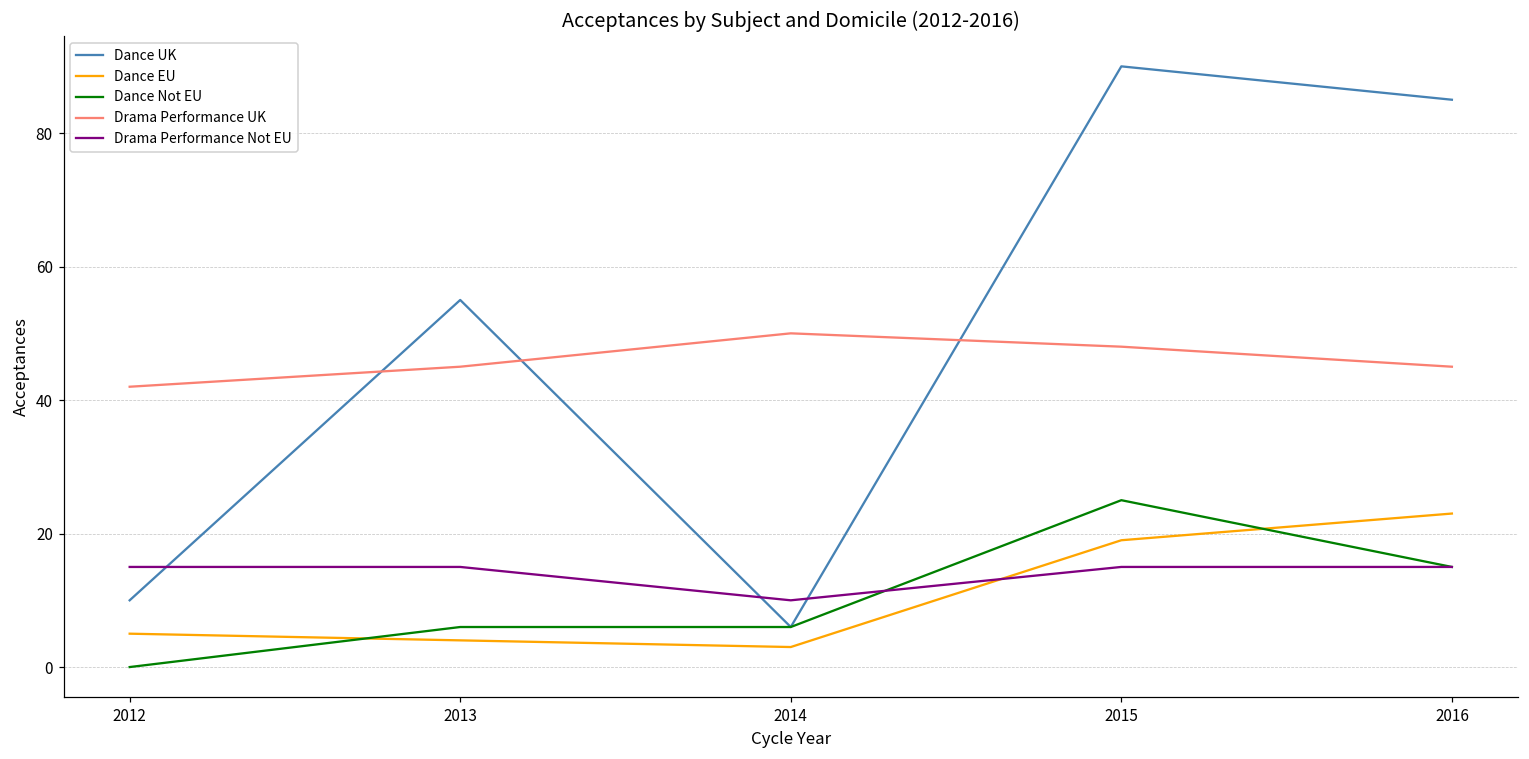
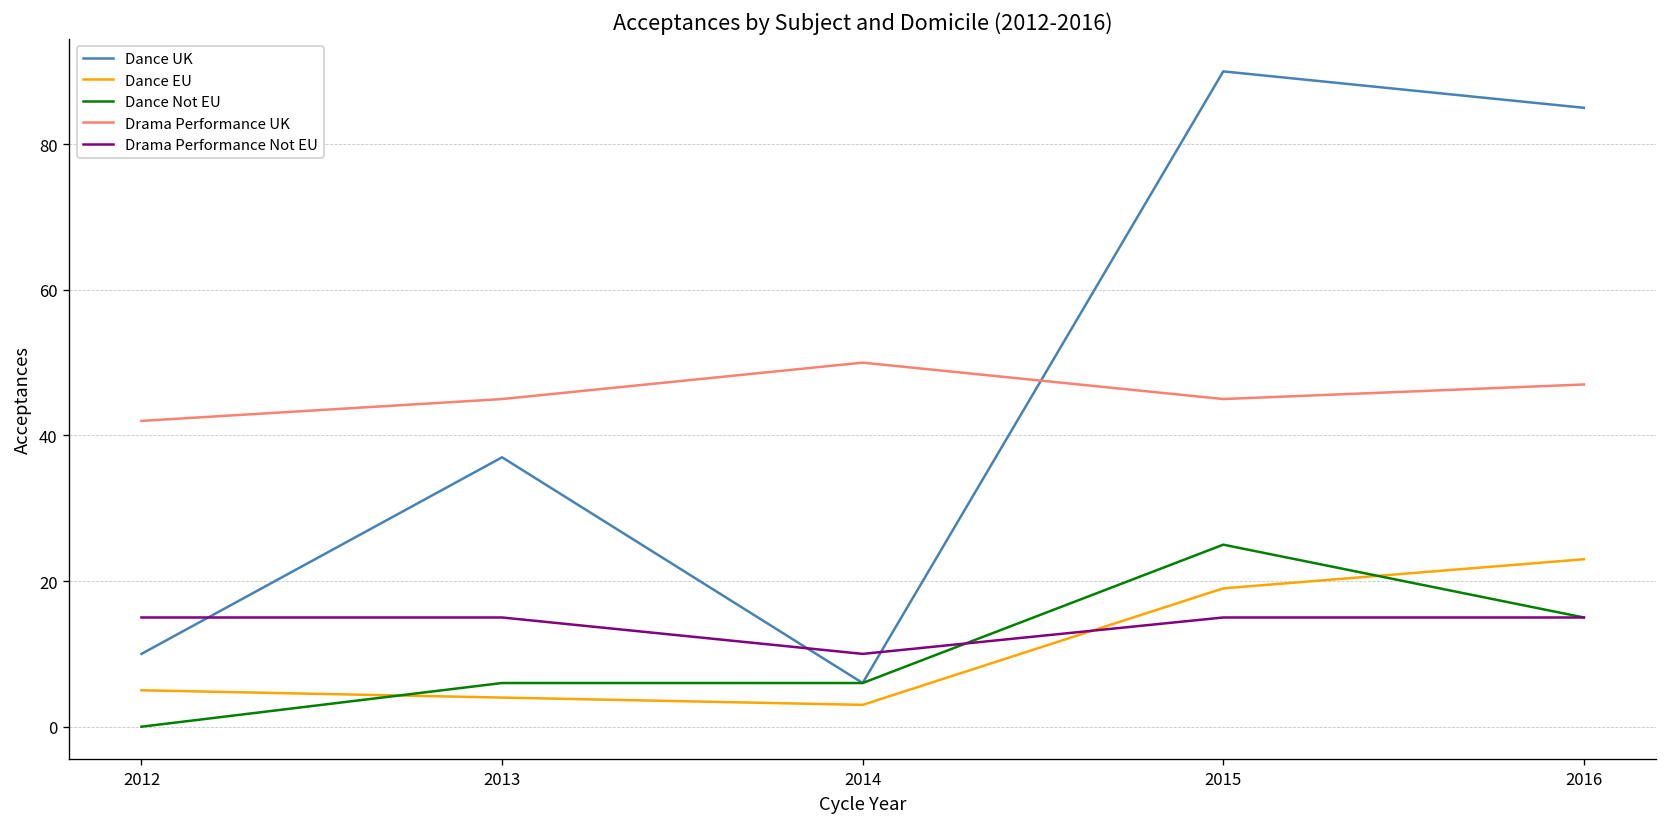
  {
    "Dance UK": {
      "2012": 10,
-     "2013": 55,
+     "2013": 37,
      "2015": 90,
      "2016": 85
    },
    "Dance EU": {
      "2012": 5,
      "2013": 4,
      "2014": 3,
      "2015": 19,
      "2016": 23
    },
    "Dance Not EU": {
      "2012": 0,
      "2013": 6,
      "2015": 25
    },
    "Drama Performance UK": {
      "2012": 42,
      "2013": 45,
      "2014": 50,
-     "2015": 48,
-     "2016": 45
+     "2015": 45,
+     "2016": 47
    },
    "Drama Performance Not EU": {
      "2012": 15,
      "2013": 15,
      "2014": 10,
      "2015": 15
    }
  }
